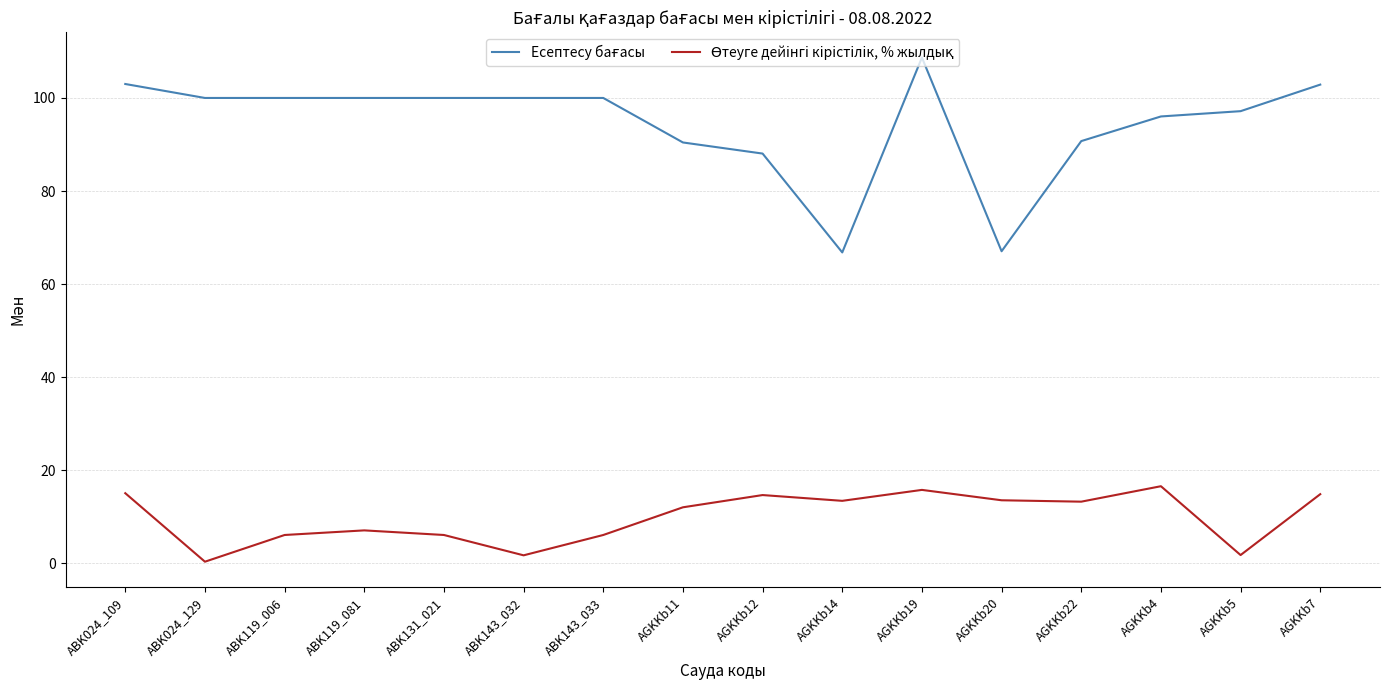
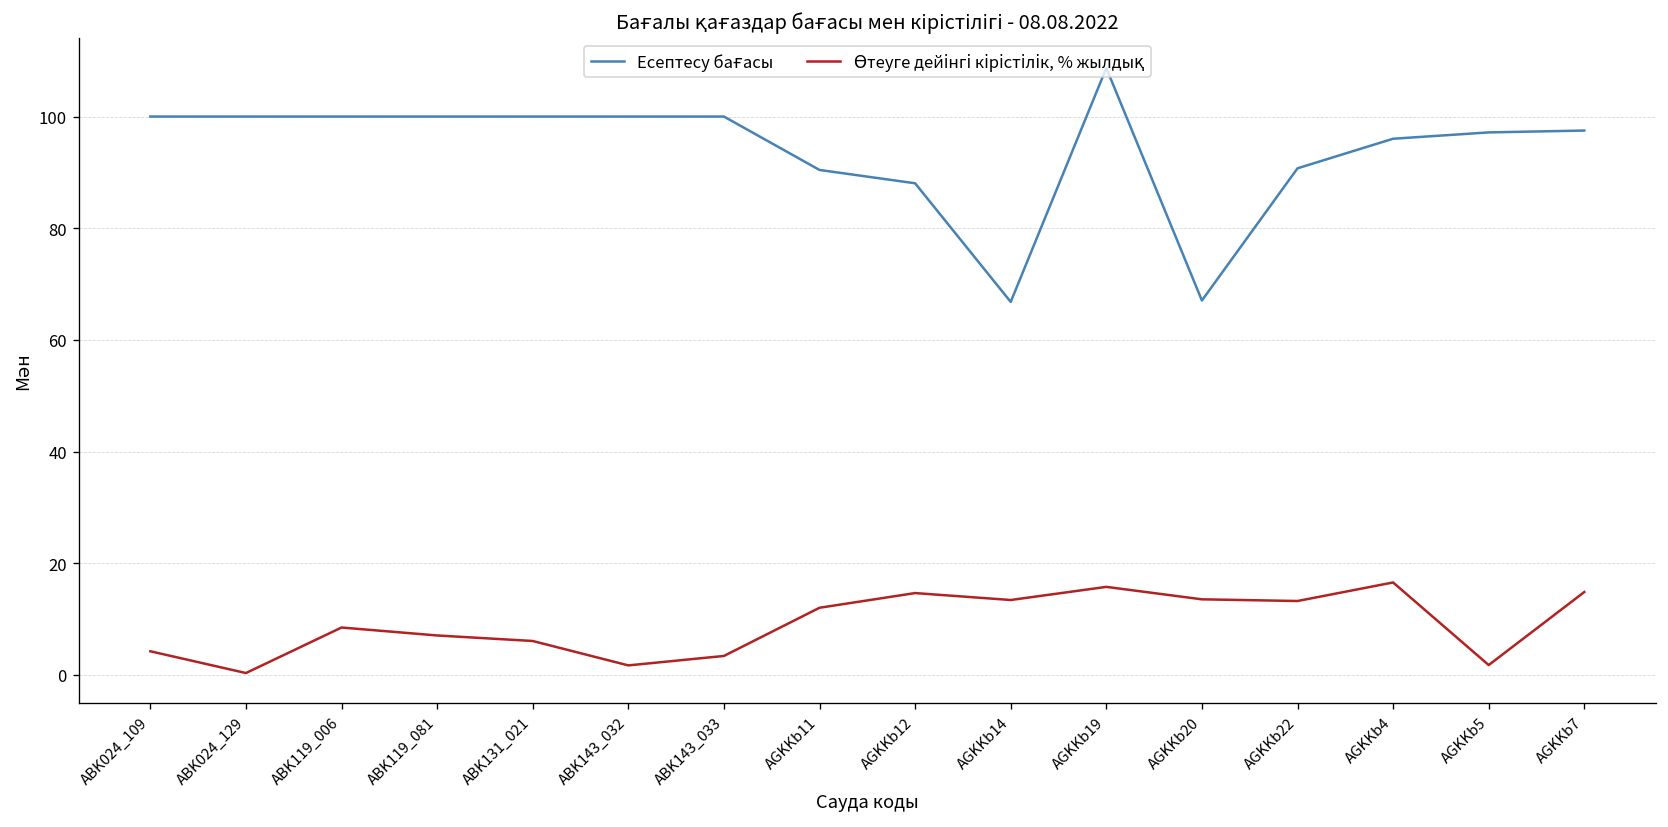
  {
    "Есептесу бағасы": {
-     "ABK024_109": 103,
+     "ABK024_109": 100,
      "ABK024_129": 100,
      "ABK119_006": 100,
      "ABK119_081": 100,
      "ABK131_021": 100,
      "ABK143_032": 100,
      "ABK143_033": 100,
      "AGKKb11": 90,
      "AGKKb12": 88,
      "AGKKb14": 67,
      "AGKKb20": 67,
      "AGKKb22": 91,
      "AGKKb4": 96,
      "AGKKb5": 97,
-     "AGKKb7": 103
+     "AGKKb7": 97
    },
    "Өтеуге дейінгі кірістілік, % жылдық": {
-     "ABK024_109": 15,
+     "ABK024_109": 4,
      "ABK024_129": 0,
-     "ABK119_006": 6,
+     "ABK119_006": 9,
      "ABK119_081": 7,
      "ABK131_021": 6,
      "ABK143_032": 2,
-     "ABK143_033": 6,
+     "ABK143_033": 3,
      "AGKKb11": 12,
      "AGKKb12": 15,
      "AGKKb14": 13,
      "AGKKb19": 16,
      "AGKKb20": 14,
      "AGKKb22": 13,
      "AGKKb4": 17,
      "AGKKb5": 2,
      "AGKKb7": 15
    }
  }
